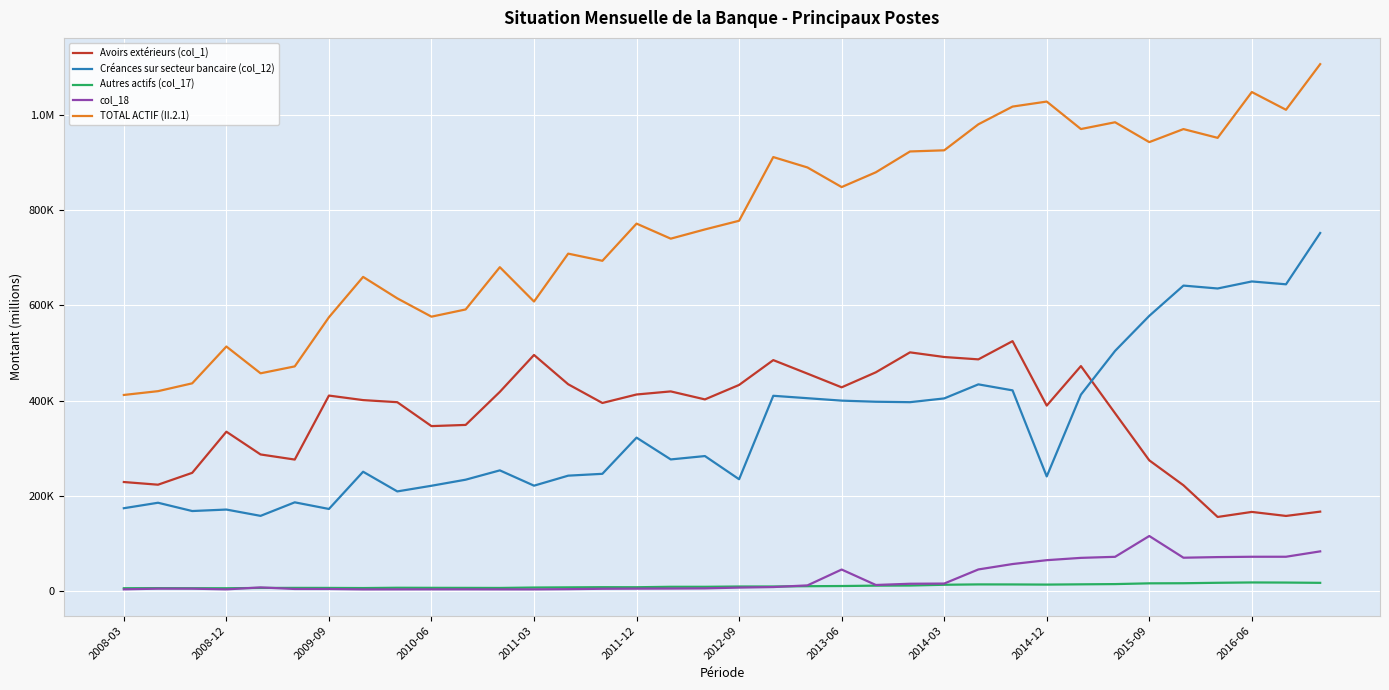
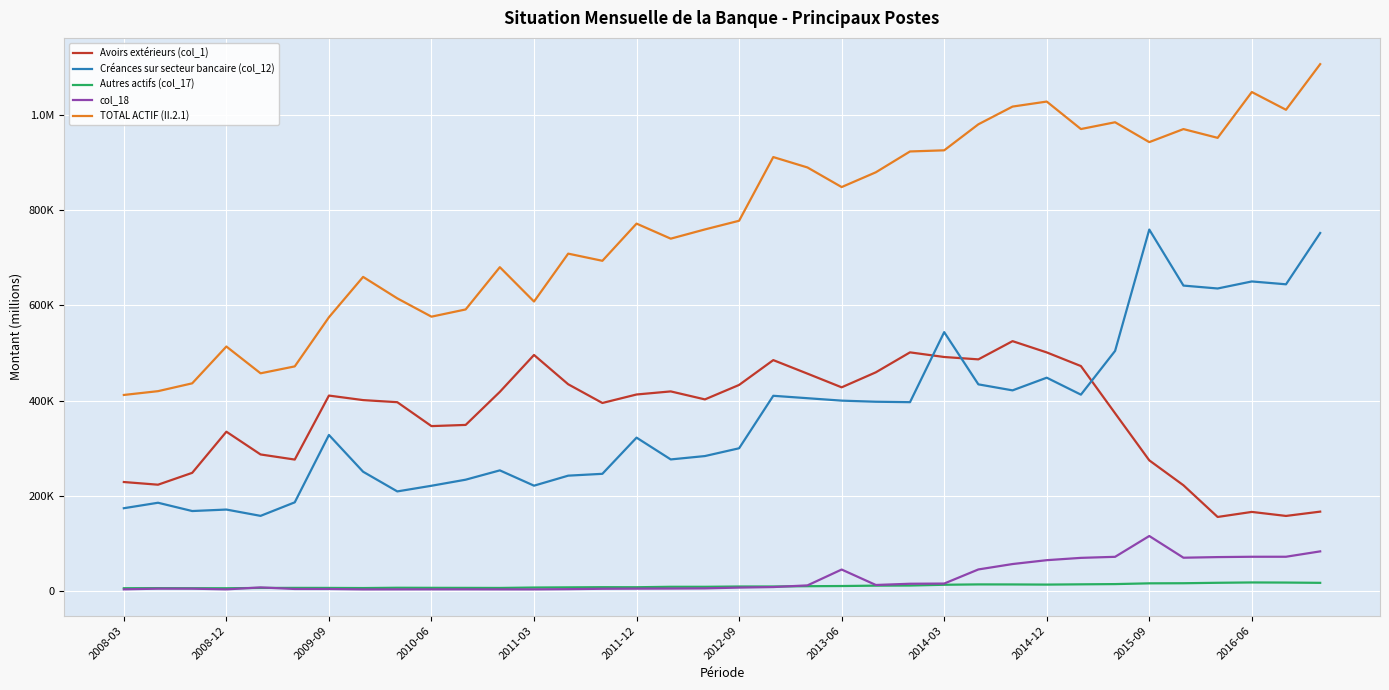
  {
    "Avoirs extérieurs (col_1)": {
      "2008-03": 230000,
      "2008-12": 330000,
      "2009-09": 410000,
      "2010-06": 350000,
      "2011-03": 500000,
      "2011-12": 410000,
      "2012-09": 430000,
      "2013-06": 430000,
      "2014-03": 490000,
-     "2014-12": 390000,
+     "2014-12": 500000,
      "2015-09": 270000,
      "2016-06": 170000
    },
    "Créances sur secteur bancaire (col_12)": {
      "2008-03": 170000,
      "2008-12": 170000,
-     "2009-09": 170000,
+     "2009-09": 330000,
      "2010-06": 220000,
      "2011-03": 220000,
      "2011-12": 320000,
-     "2012-09": 230000,
+     "2012-09": 300000,
      "2013-06": 400000,
-     "2014-03": 400000,
-     "2014-12": 240000,
-     "2015-09": 580000,
+     "2014-03": 540000,
+     "2014-12": 450000,
+     "2015-09": 760000,
      "2016-06": 650000
    },
    "Autres actifs (col_17)": {
      "2013-06": 10000,
      "2014-12": 10000,
      "2015-09": 20000,
      "2016-06": 20000
    },
    "col_18": {
      "2013-06": 40000,
      "2014-12": 60000,
      "2015-09": 120000,
      "2016-06": 70000
    },
    "TOTAL ACTIF (II.2.1)": {
      "2008-03": 410000,
      "2008-12": 510000,
      "2009-09": 580000,
      "2010-06": 580000,
      "2011-03": 610000,
      "2011-12": 770000,
      "2012-09": 780000,
      "2013-06": 850000,
      "2014-03": 930000,
      "2014-12": 1030000,
      "2015-09": 940000,
      "2016-06": 1050000
    }
  }
